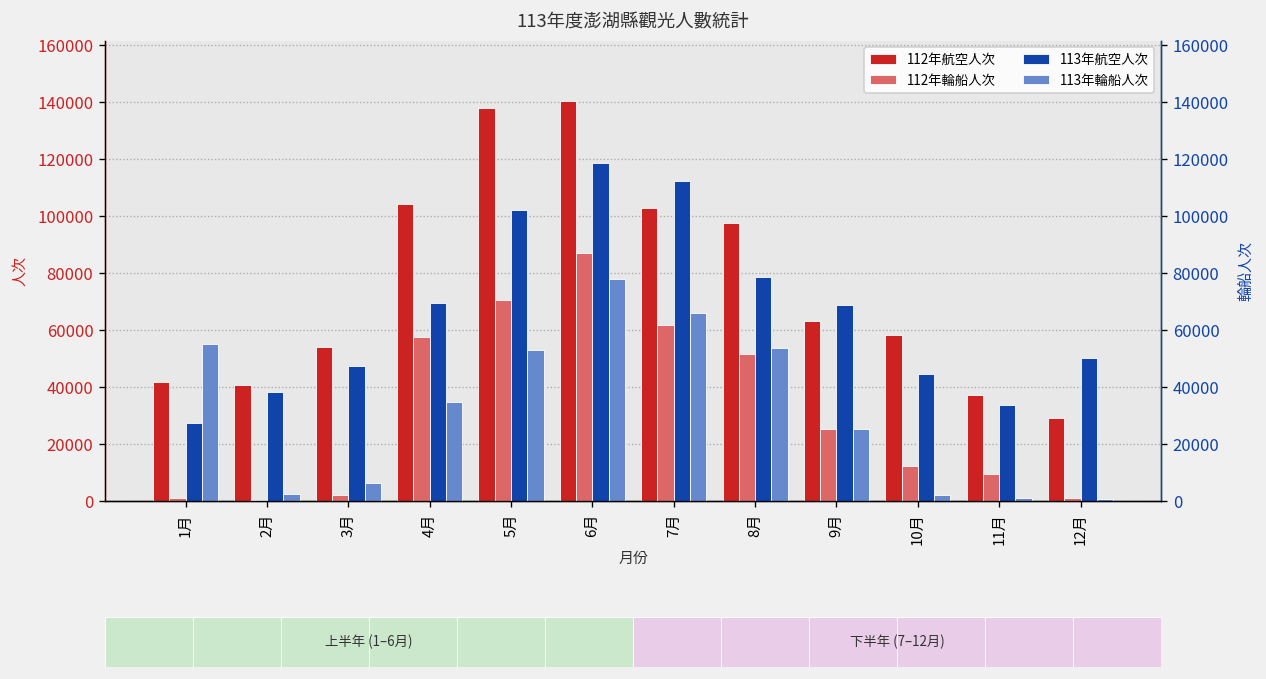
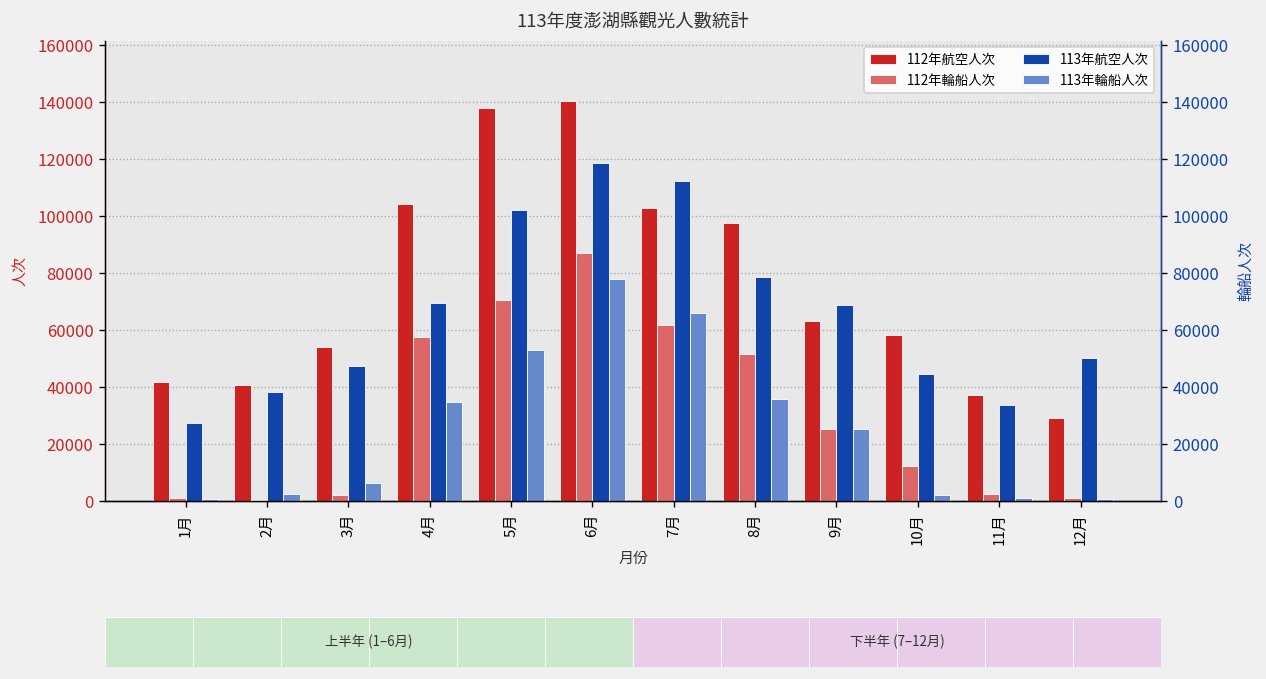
  {
    "112年航空人次": {
      "1月": 42000,
      "2月": 41000,
      "3月": 54000,
      "4月": 105000,
      "5月": 138000,
      "6月": 141000,
      "7月": 103000,
      "8月": 98000,
      "9月": 63000,
      "10月": 58000,
      "11月": 37000,
      "12月": 29000
    },
    "112年輪船人次": {
      "1月": 1000,
      "3月": 2000,
      "4月": 58000,
      "5月": 71000,
      "6月": 87000,
      "7月": 62000,
      "8月": 52000,
      "9月": 25000,
      "10月": 12000,
-     "11月": 10000,
+     "11月": 3000,
      "12月": 1000
    },
    "113年航空人次": {
      "1月": 27000,
      "2月": 38000,
      "3月": 47000,
      "4月": 70000,
      "5月": 102000,
      "6月": 119000,
      "7月": 112000,
      "8月": 79000,
      "9月": 69000,
      "10月": 45000,
      "11月": 34000,
      "12月": 50000
    },
    "113年輪船人次": {
-     "1月": 55000,
+     "1月": 1000,
      "2月": 3000,
      "3月": 6000,
      "4月": 35000,
      "5月": 53000,
      "6月": 78000,
      "7月": 66000,
-     "8月": 54000,
+     "8月": 36000,
      "9月": 26000,
      "10月": 2000,
      "11月": 1000
    }
  }
